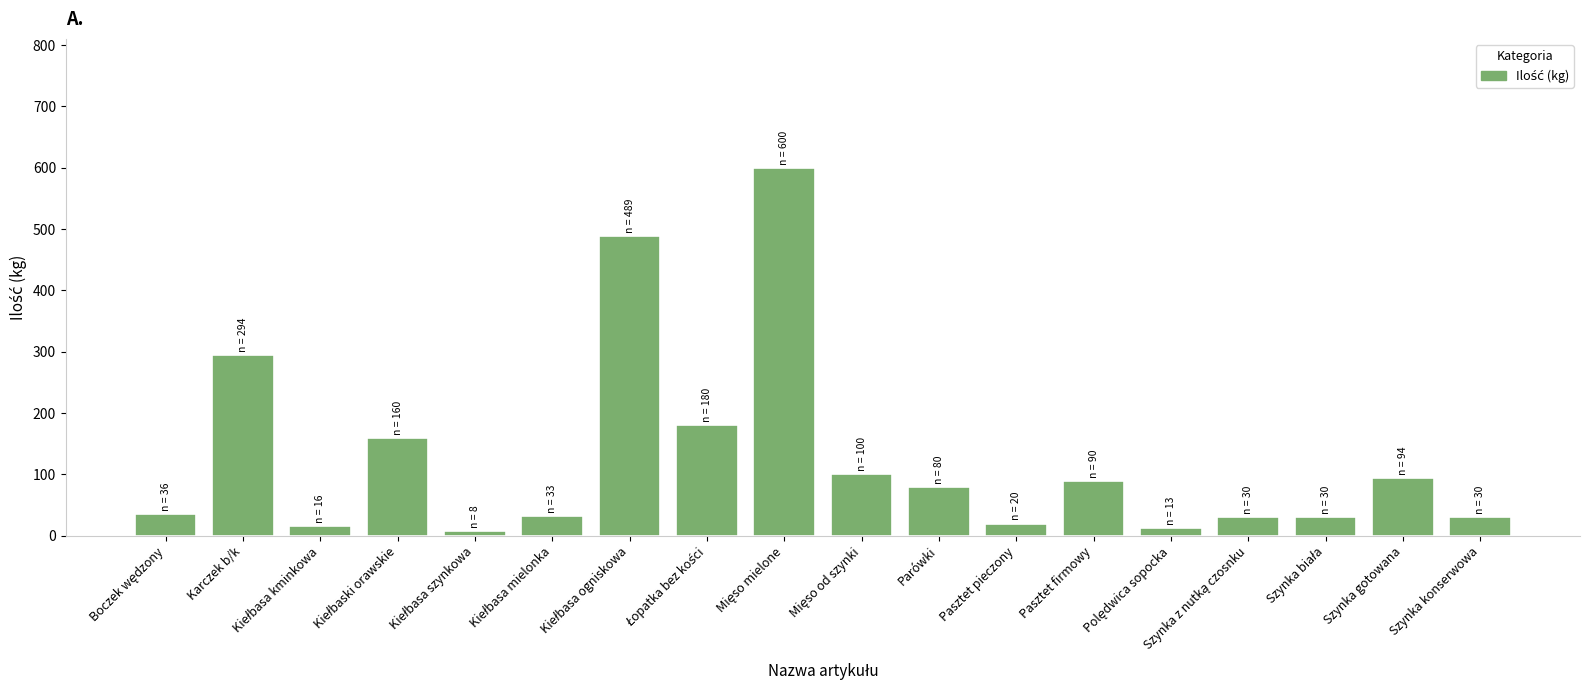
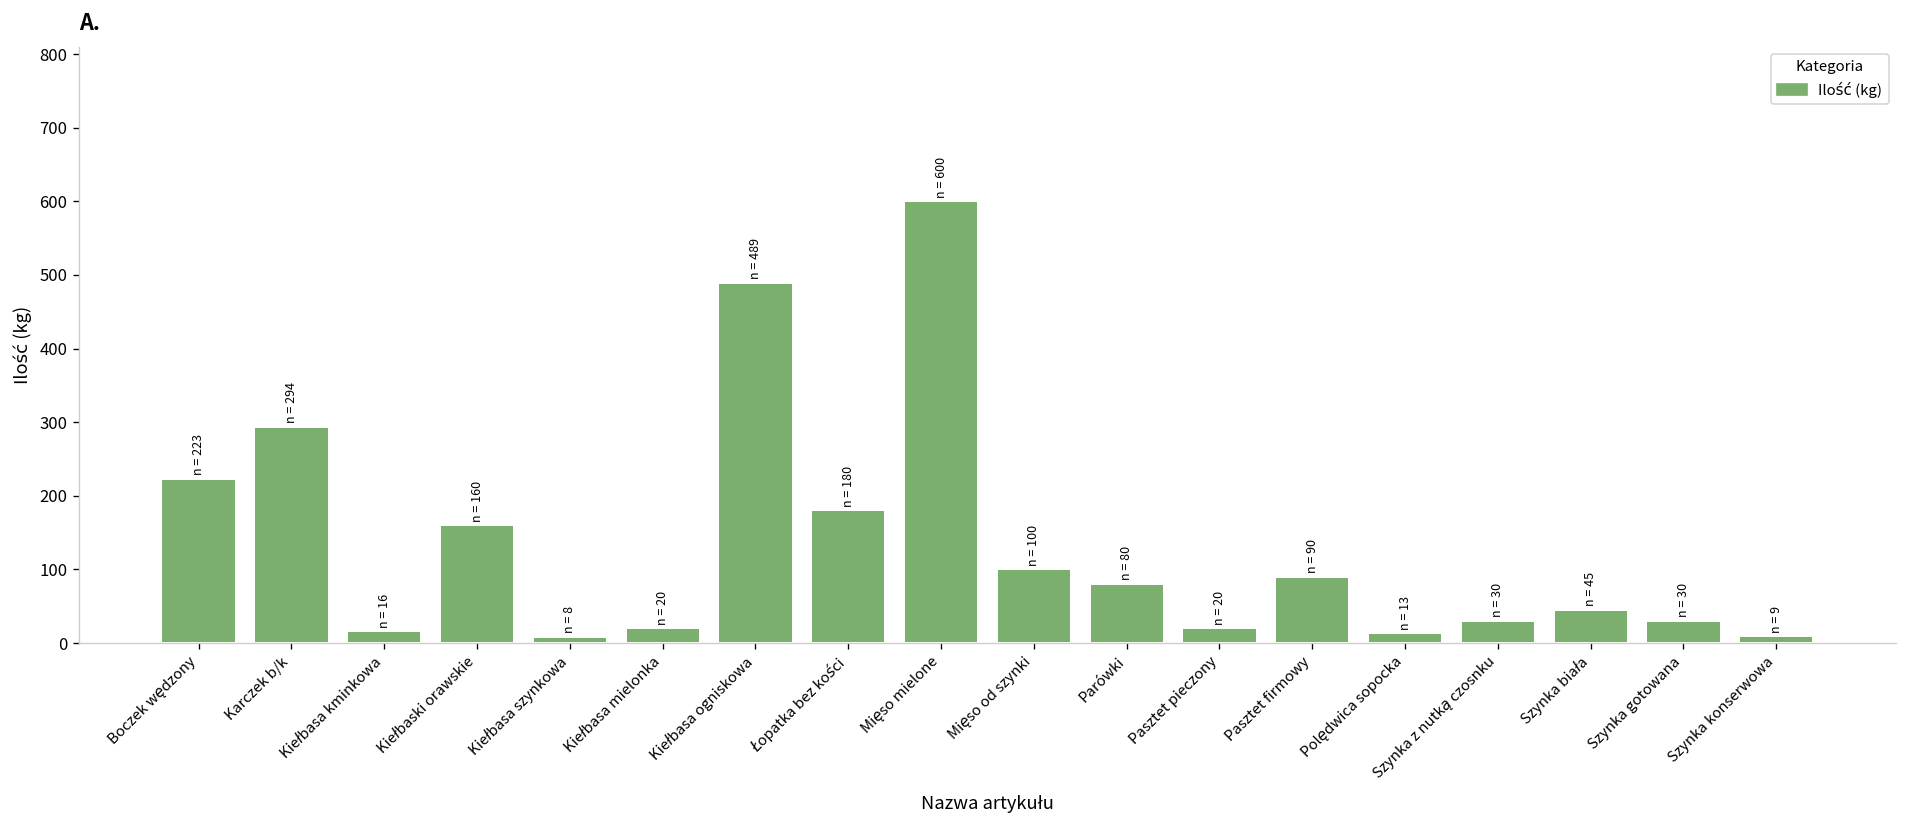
  {
-   "Boczek wędzony": 36,
+   "Boczek wędzony": 223,
    "Karczek b/k": 294,
    "Kiełbasa kminkowa": 16,
    "Kiełbaski orawskie": 160,
    "Kiełbasa szynkowa": 8,
-   "Kiełbasa mielonka": 33,
+   "Kiełbasa mielonka": 20,
    "Kiełbasa ogniskowa": 489,
    "Łopatka bez kości": 180,
    "Mięso mielone": 600,
    "Mięso od szynki": 100,
    "Parówki": 80,
    "Pasztet pieczony": 20,
    "Pasztet firmowy": 90,
    "Polędwica sopocka": 13,
    "Szynka z nutką czosnku": 30,
-   "Szynka biała": 30,
-   "Szynka gotowana": 94,
-   "Szynka konserwowa": 30
+   "Szynka biała": 45,
+   "Szynka gotowana": 30,
+   "Szynka konserwowa": 9
  }
